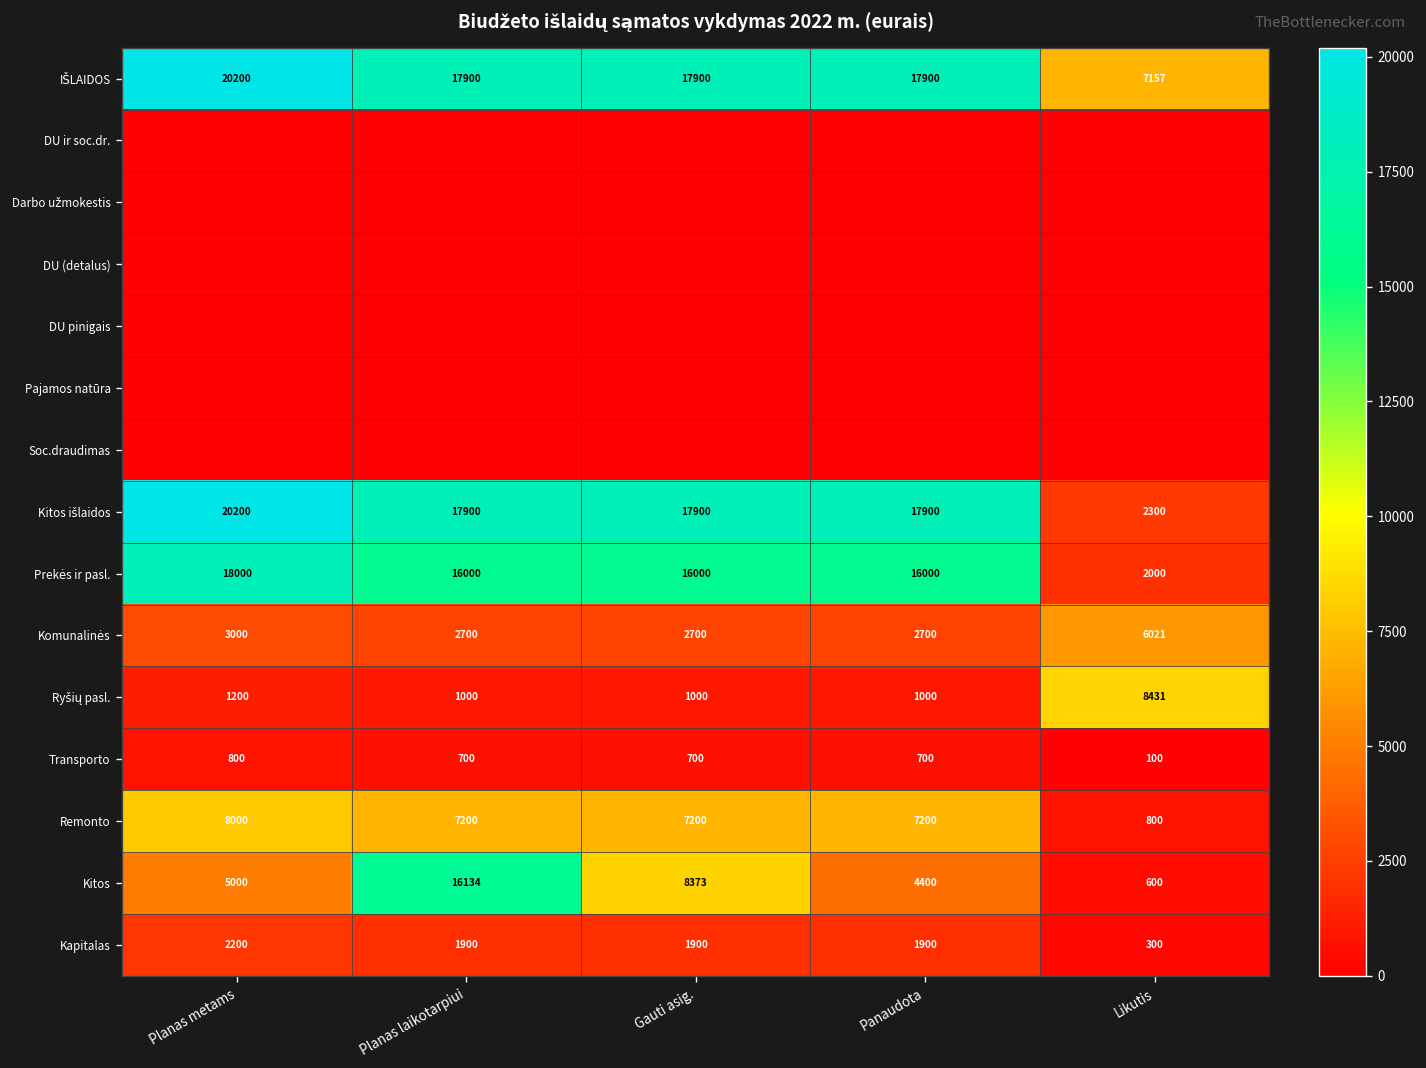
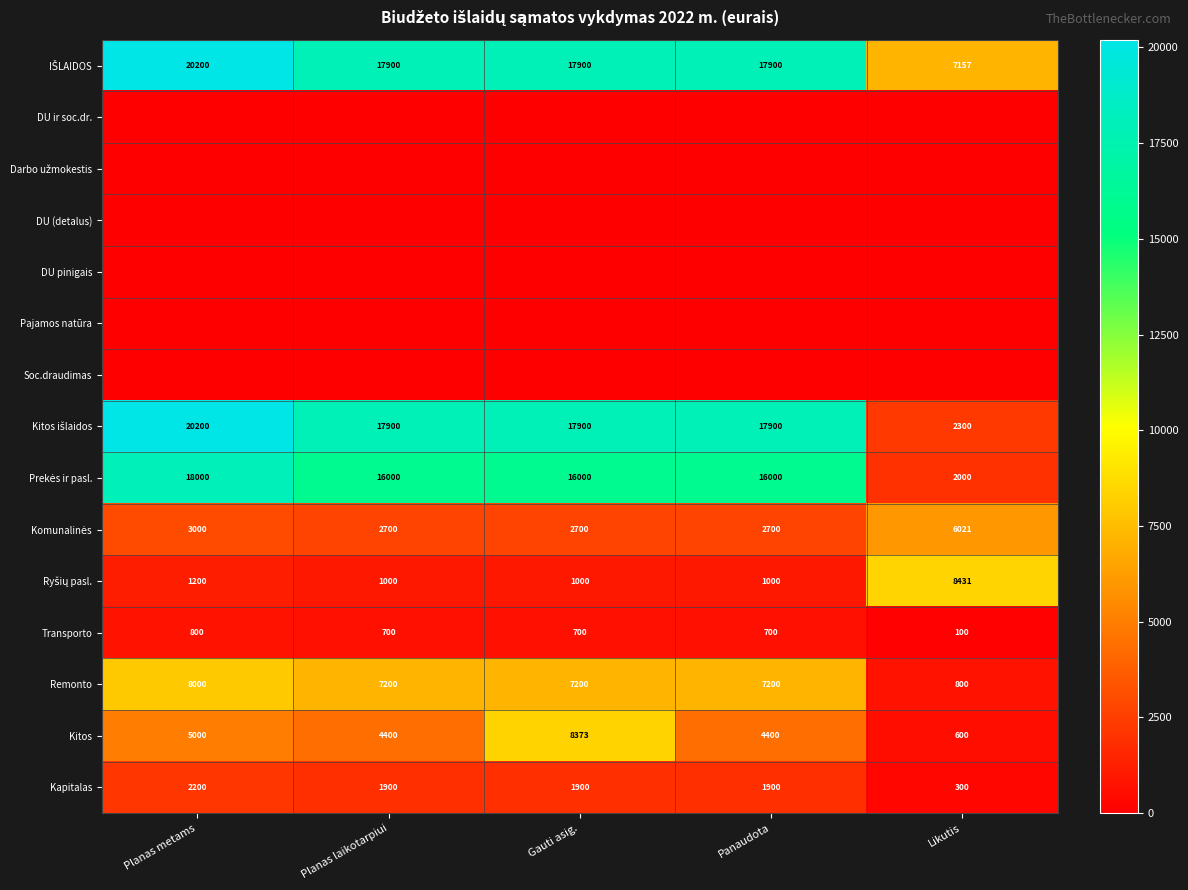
  {
    "IŠLAIDOS": {
      "Planas metams": 20200,
      "Planas laikotarpiui": 17900,
      "Gauti asig.": 17900,
      "Panaudota": 17900,
      "Likutis": 7157
    },
    "Kitos išlaidos": {
      "Planas metams": 20200,
      "Planas laikotarpiui": 17900,
      "Gauti asig.": 17900,
      "Panaudota": 17900,
      "Likutis": 2300
    },
    "Prekės ir pasl.": {
      "Planas metams": 18000,
      "Planas laikotarpiui": 16000,
      "Gauti asig.": 16000,
      "Panaudota": 16000,
      "Likutis": 2000
    },
    "Komunalinės": {
      "Planas metams": 3000,
      "Planas laikotarpiui": 2700,
      "Gauti asig.": 2700,
      "Panaudota": 2700,
      "Likutis": 6021
    },
    "Ryšių pasl.": {
      "Planas metams": 1200,
      "Planas laikotarpiui": 1000,
      "Gauti asig.": 1000,
      "Panaudota": 1000,
      "Likutis": 8431
    },
    "Transporto": {
      "Planas metams": 800,
      "Planas laikotarpiui": 700,
      "Gauti asig.": 700,
      "Panaudota": 700,
      "Likutis": 100
    },
    "Remonto": {
      "Planas metams": 8000,
      "Planas laikotarpiui": 7200,
      "Gauti asig.": 7200,
      "Panaudota": 7200,
      "Likutis": 800
    },
    "Kitos": {
      "Planas metams": 5000,
-     "Planas laikotarpiui": 16134,
+     "Planas laikotarpiui": 4400,
      "Gauti asig.": 8373,
      "Panaudota": 4400,
      "Likutis": 600
    },
    "Kapitalas": {
      "Planas metams": 2200,
      "Planas laikotarpiui": 1900,
      "Gauti asig.": 1900,
      "Panaudota": 1900,
      "Likutis": 300
    }
  }
